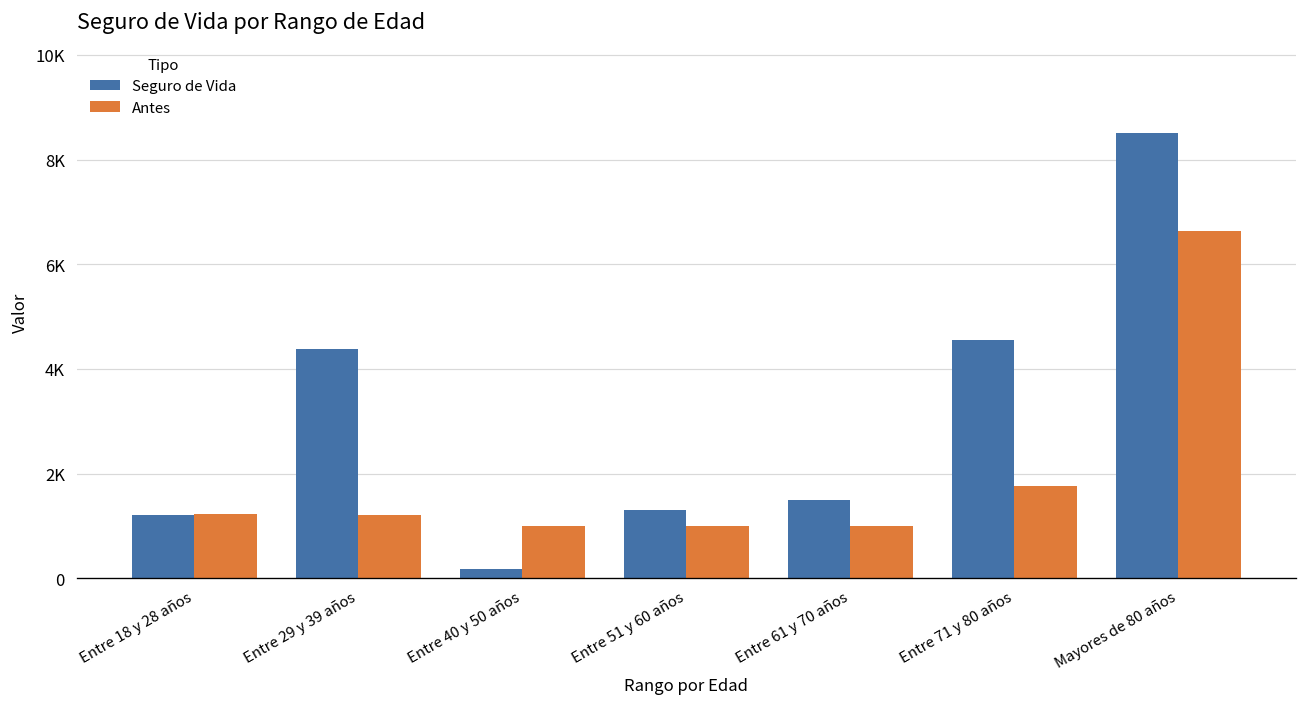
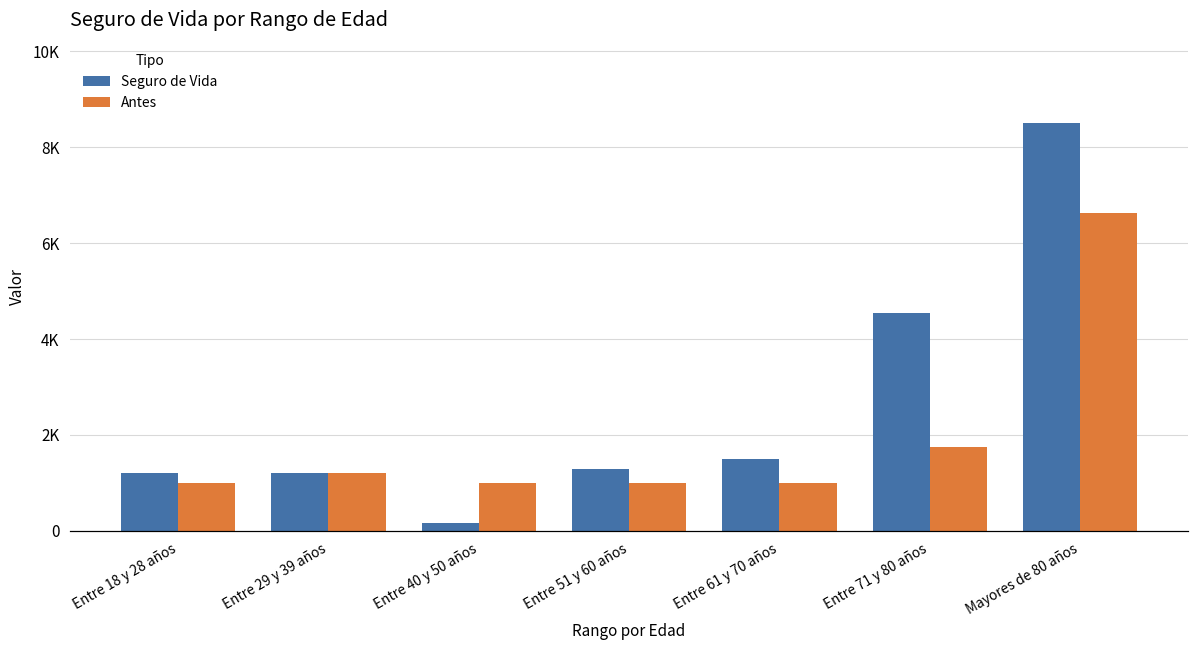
  {
    "Seguro de Vida": {
      "Entre 18 y 28 años": 1200,
-     "Entre 29 y 39 años": 4400,
+     "Entre 29 y 39 años": 1200,
      "Entre 40 y 50 años": 200,
      "Entre 51 y 60 años": 1300,
      "Entre 61 y 70 años": 1500,
      "Entre 71 y 80 años": 4600,
      "Mayores de 80 años": 8500
    },
    "Antes": {
-     "Entre 18 y 28 años": 1200,
+     "Entre 18 y 28 años": 1000,
      "Entre 29 y 39 años": 1200,
      "Entre 40 y 50 años": 1000,
      "Entre 51 y 60 años": 1000,
      "Entre 61 y 70 años": 1000,
      "Entre 71 y 80 años": 1800,
      "Mayores de 80 años": 6600
    }
  }
